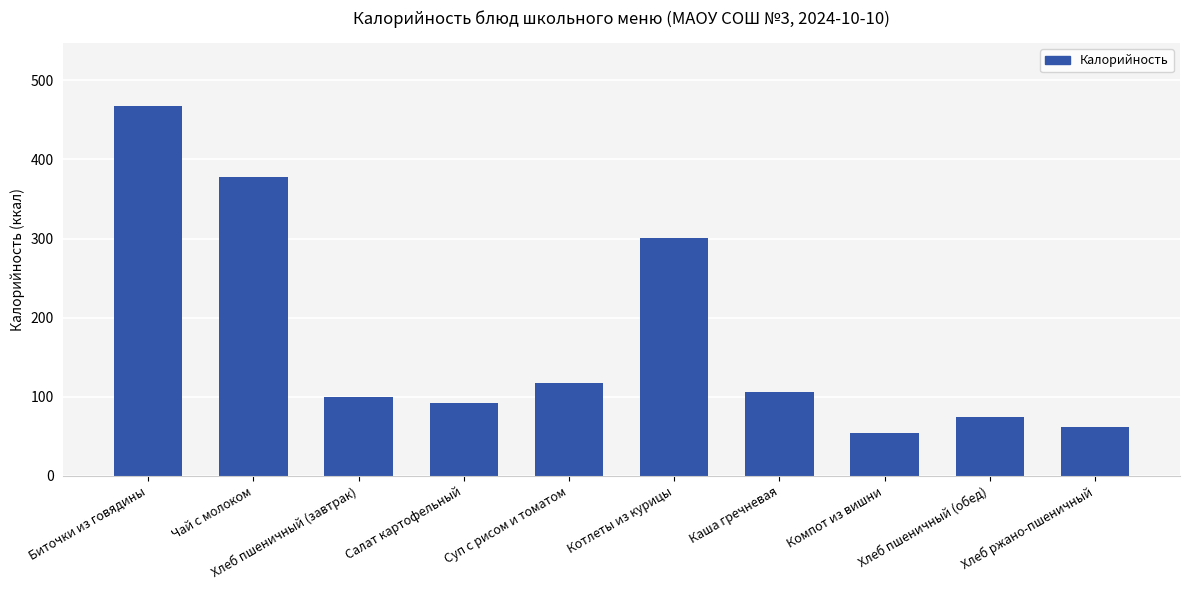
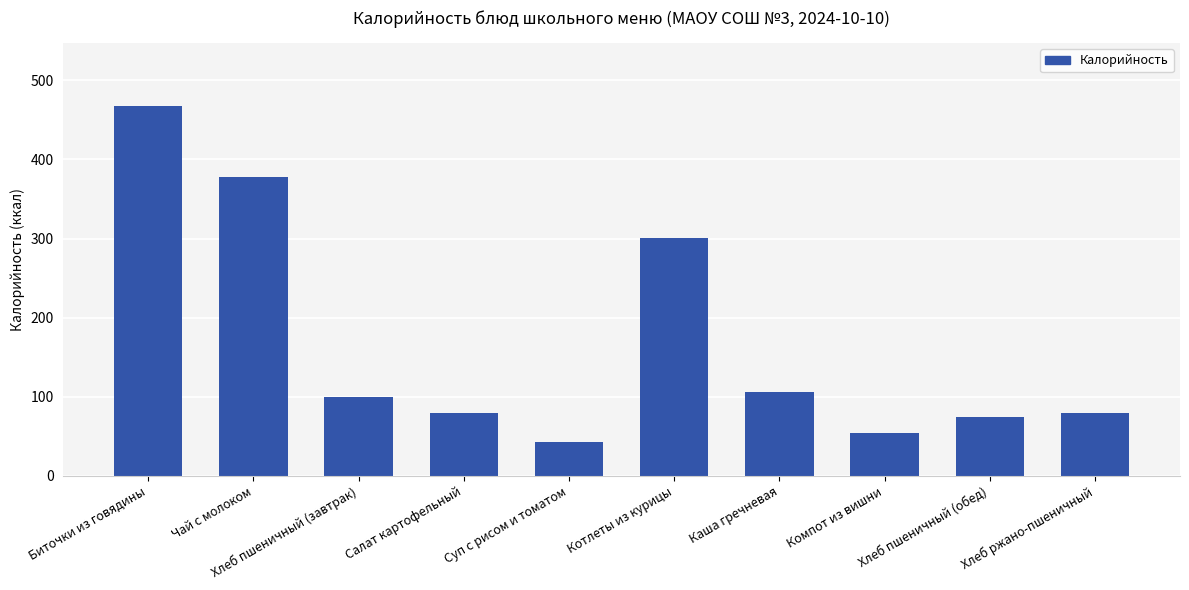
  {
    "Биточки из говядины": 470,
    "Чай с молоком": 380,
    "Хлеб пшеничный (завтрак)": 100,
-   "Салат картофельный": 90,
-   "Суп с рисом и томатом": 120,
+   "Салат картофельный": 80,
+   "Суп с рисом и томатом": 40,
    "Котлеты из курицы": 300,
    "Каша гречневая": 110,
    "Компот из вишни": 50,
    "Хлеб пшеничный (обед)": 80,
-   "Хлеб ржано-пшеничный": 60
+   "Хлеб ржано-пшеничный": 80
  }
